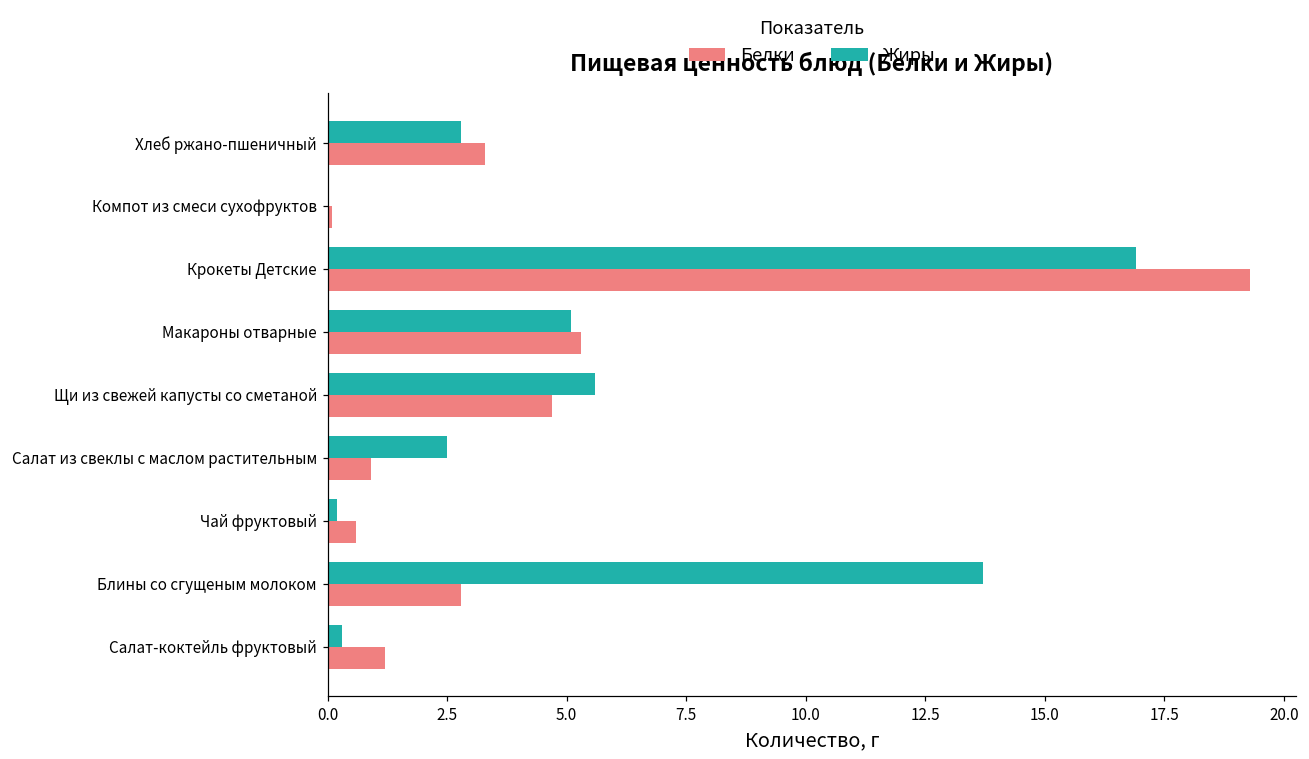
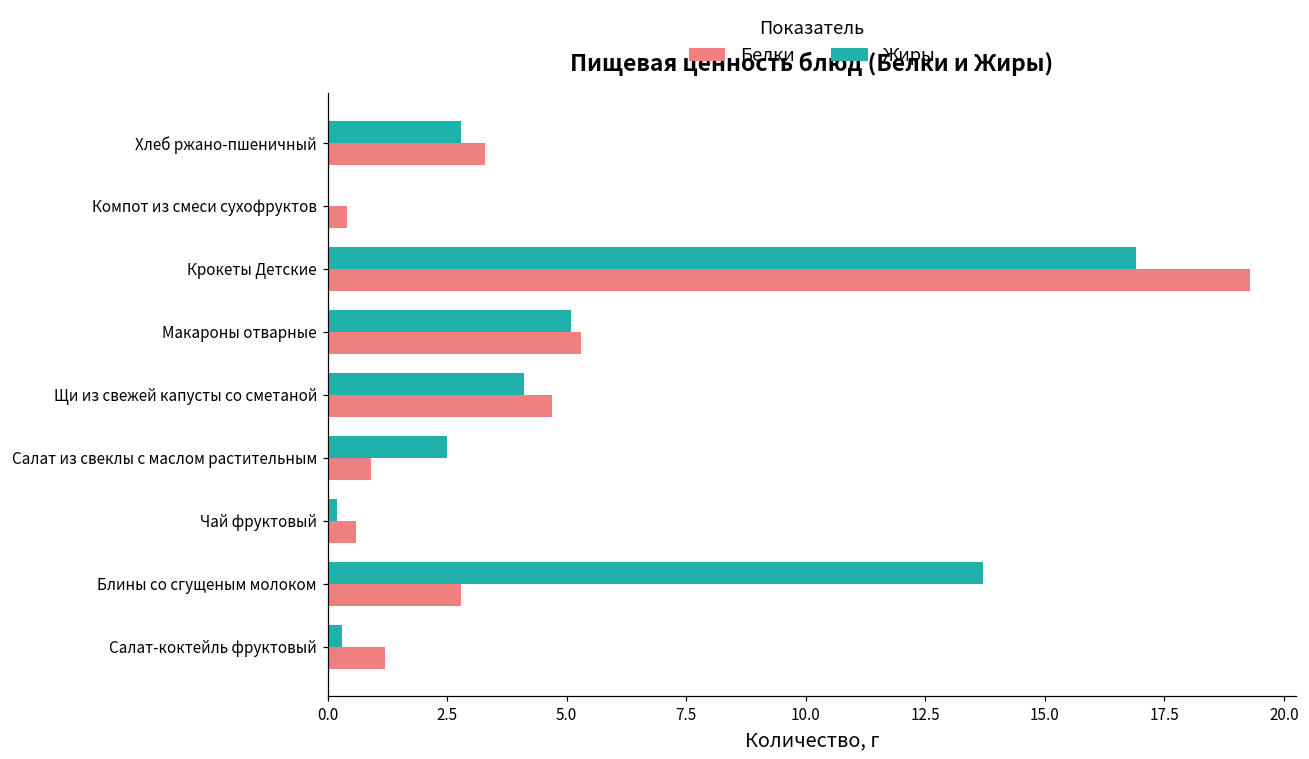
  {
    "Белки": {
      "Хлеб ржано-пшеничный": 3.3,
-     "Компот из смеси сухофруктов": 0.1,
+     "Компот из смеси сухофруктов": 0.4,
      "Крокеты Детские": 19.3,
      "Макароны отварные": 5.3,
      "Щи из свежей капусты со сметаной": 4.7,
      "Салат из свеклы с маслом растительным": 0.9,
      "Чай фруктовый": 0.6,
      "Блины со сгущеным молоком": 2.8,
      "Салат-коктейль фруктовый": 1.2
    },
    "Жиры": {
      "Хлеб ржано-пшеничный": 2.8,
      "Компот из смеси сухофруктов": 0.0,
      "Крокеты Детские": 16.9,
      "Макароны отварные": 5.1,
-     "Щи из свежей капусты со сметаной": 5.6,
+     "Щи из свежей капусты со сметаной": 4.1,
      "Салат из свеклы с маслом растительным": 2.5,
      "Чай фруктовый": 0.2,
      "Блины со сгущеным молоком": 13.7,
      "Салат-коктейль фруктовый": 0.3
    }
  }
